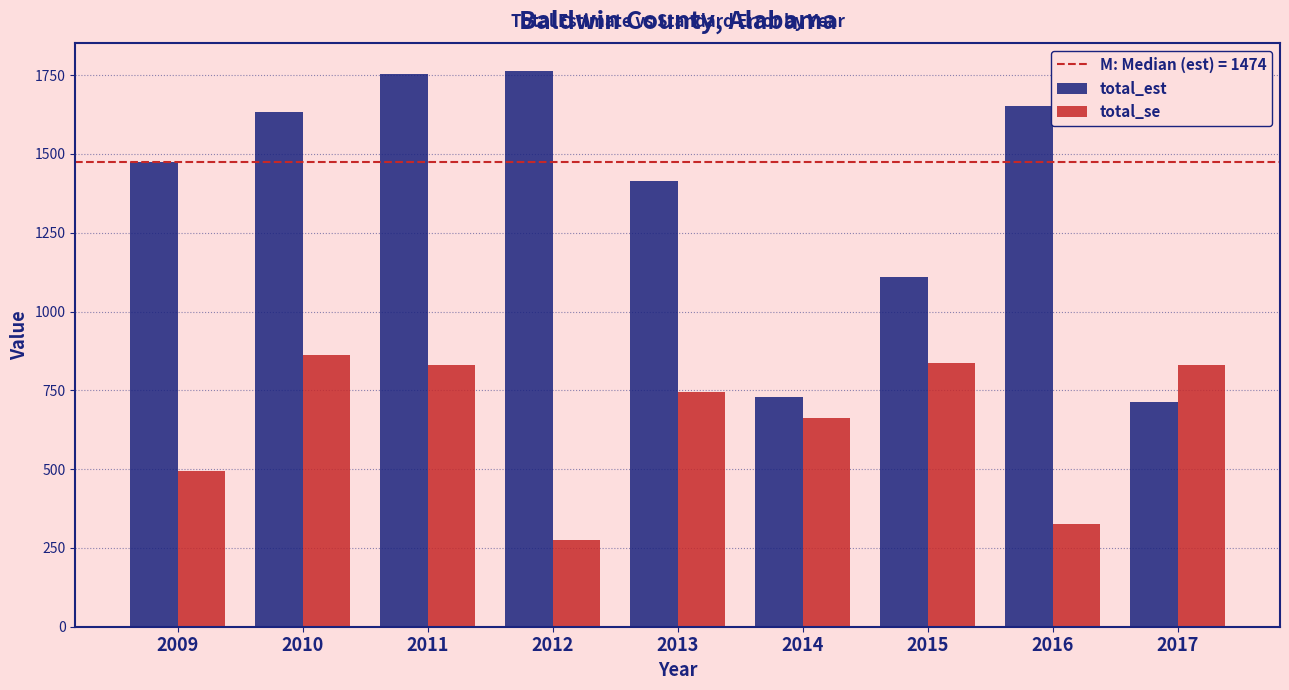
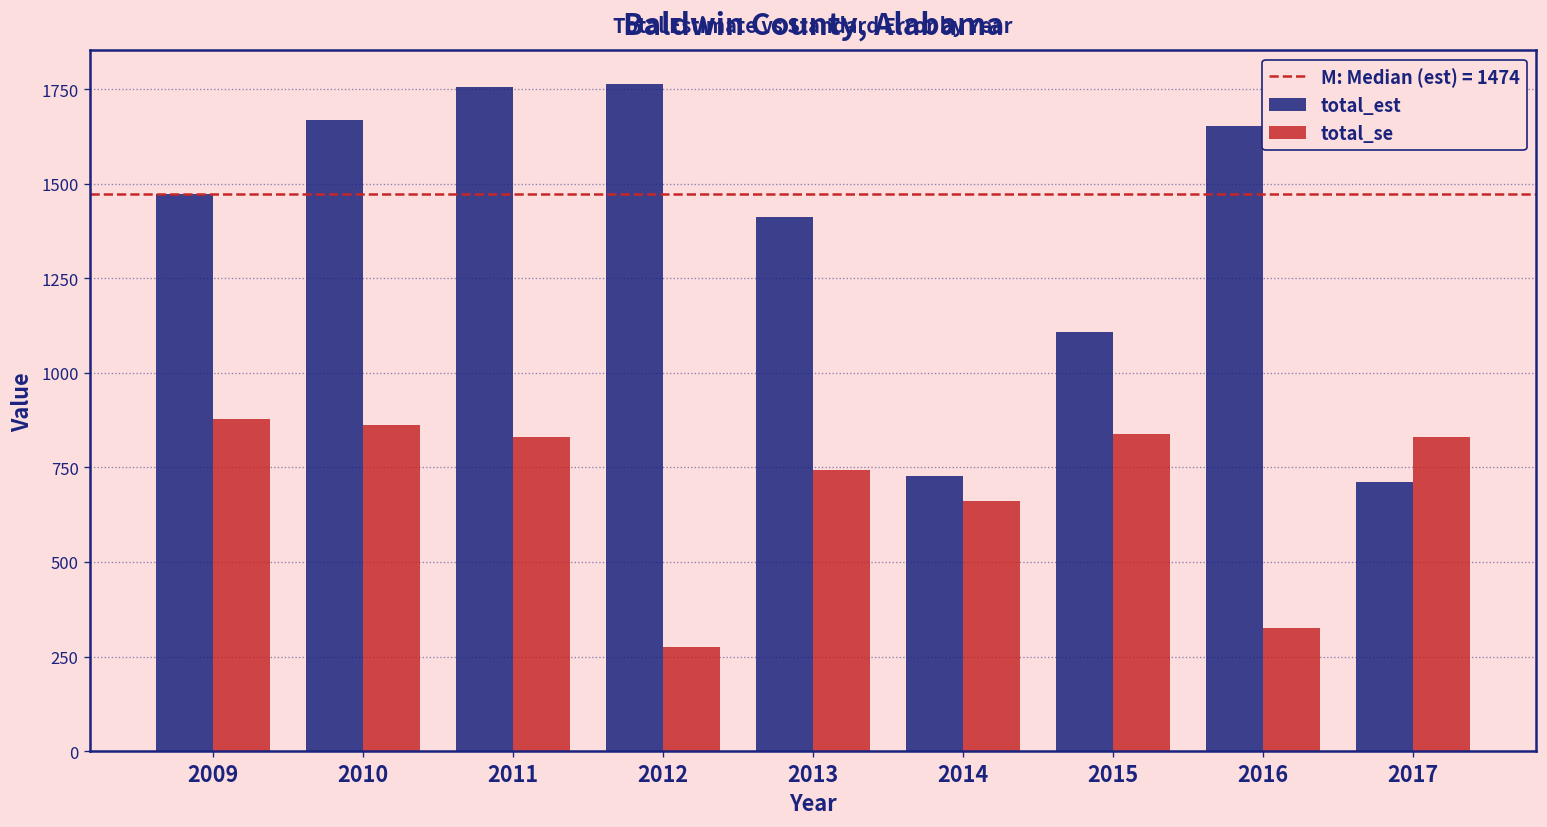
  {
    "total_est": {
      "2009": 1470,
-     "2010": 1630,
+     "2010": 1670,
      "2011": 1760,
      "2012": 1760,
      "2013": 1410,
      "2014": 730,
      "2015": 1110,
      "2016": 1650,
      "2017": 710
    },
    "total_se": {
-     "2009": 490,
+     "2009": 880,
      "2010": 860,
      "2011": 830,
      "2012": 270,
      "2013": 740,
      "2014": 660,
      "2015": 840,
      "2016": 330,
      "2017": 830
    }
  }
